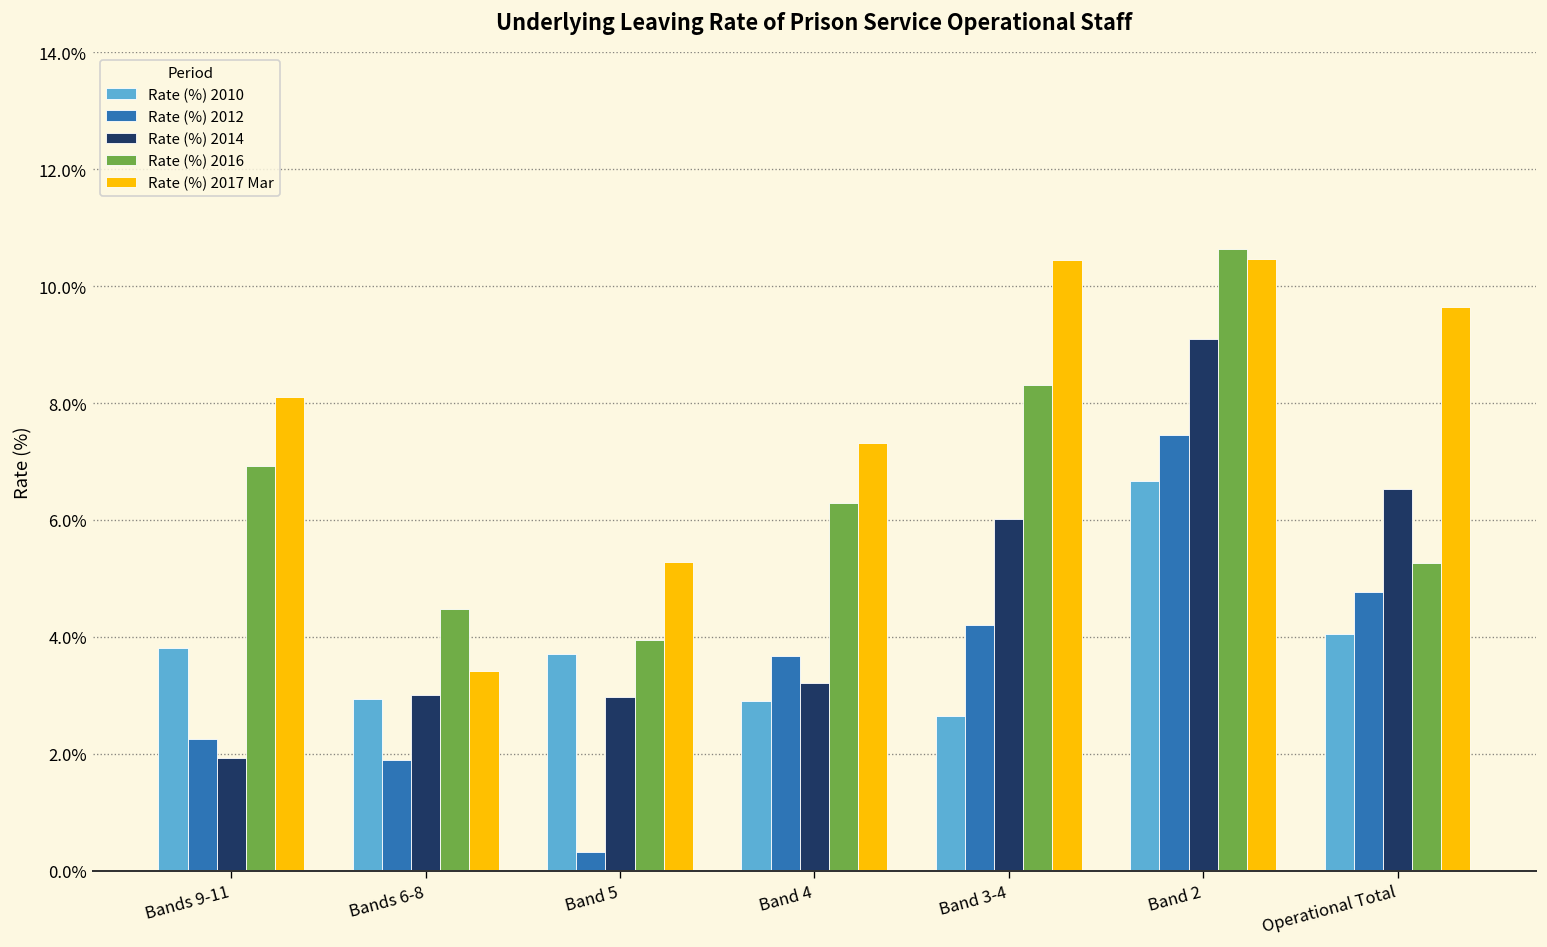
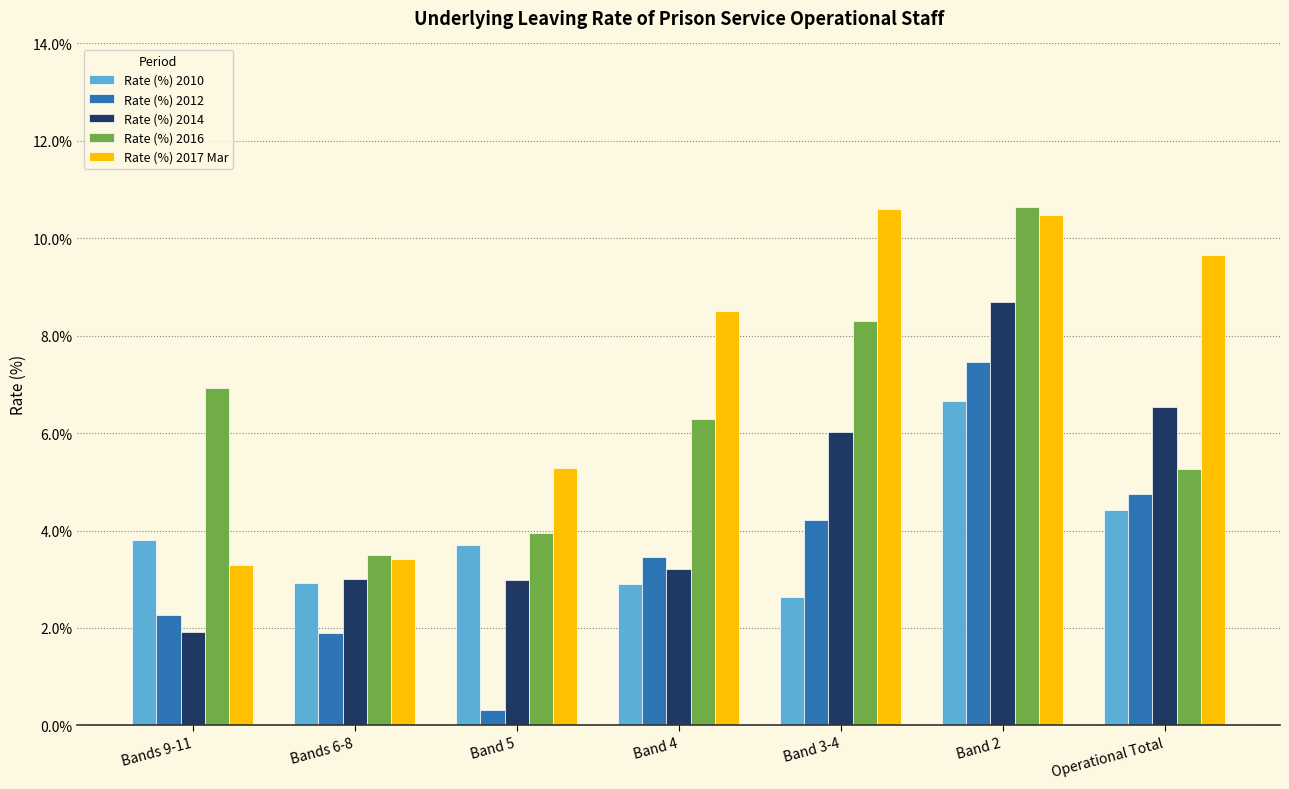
  {
    "Rate (%) 2010": {
      "Bands 9-11": "3.8%",
      "Bands 6-8": "2.9%",
      "Band 5": "3.7%",
      "Band 4": "2.9%",
      "Band 3-4": "2.6%",
      "Band 2": "6.7%",
-     "Operational Total": "4.1%"
+     "Operational Total": "4.4%"
    },
    "Rate (%) 2012": {
      "Bands 9-11": "2.3%",
      "Bands 6-8": "1.9%",
      "Band 5": "0.3%",
-     "Band 4": "3.7%",
+     "Band 4": "3.5%",
      "Band 3-4": "4.2%",
      "Band 2": "7.5%",
      "Operational Total": "4.8%"
    },
    "Rate (%) 2014": {
      "Bands 9-11": "1.9%",
      "Bands 6-8": "3.0%",
      "Band 5": "3.0%",
      "Band 4": "3.2%",
      "Band 3-4": "6.0%",
-     "Band 2": "9.1%",
+     "Band 2": "8.7%",
      "Operational Total": "6.5%"
    },
    "Rate (%) 2016": {
      "Bands 9-11": "6.9%",
-     "Bands 6-8": "4.5%",
+     "Bands 6-8": "3.5%",
      "Band 5": "3.9%",
      "Band 4": "6.3%",
      "Band 3-4": "8.3%",
      "Band 2": "10.6%",
      "Operational Total": "5.3%"
    },
    "Rate (%) 2017 Mar": {
-     "Bands 9-11": "8.1%",
+     "Bands 9-11": "3.3%",
      "Bands 6-8": "3.4%",
      "Band 5": "5.3%",
-     "Band 4": "7.3%",
-     "Band 3-4": "10.4%",
+     "Band 4": "8.5%",
+     "Band 3-4": "10.6%",
      "Band 2": "10.5%",
      "Operational Total": "9.7%"
    }
  }
